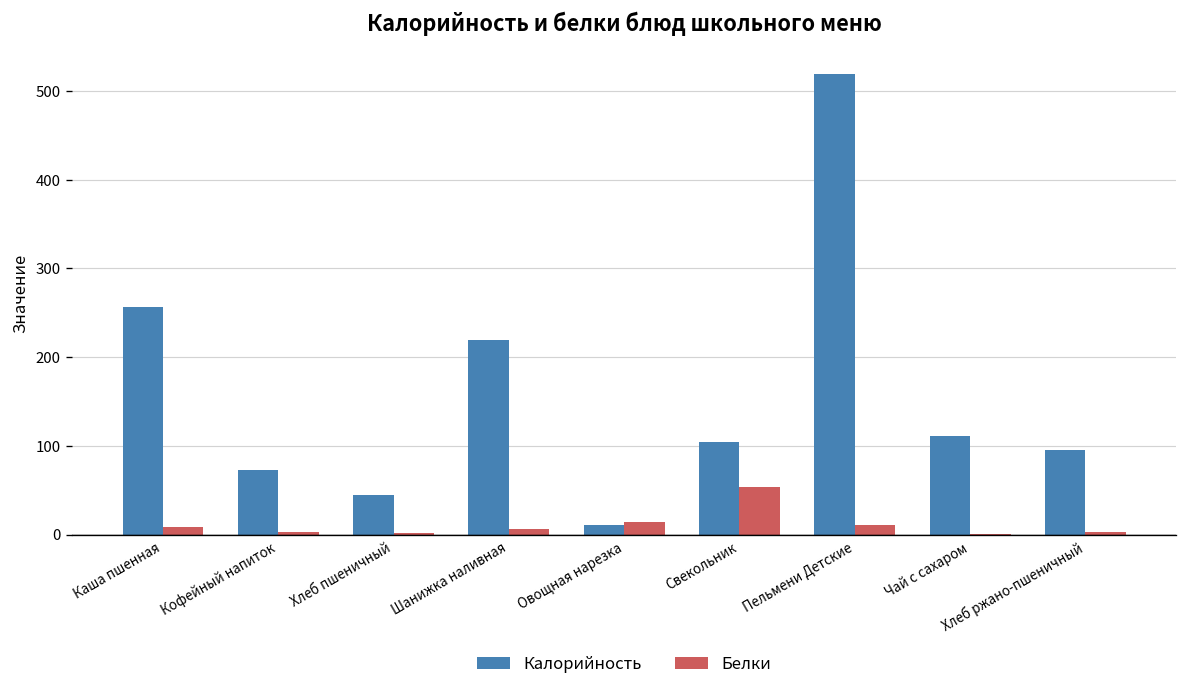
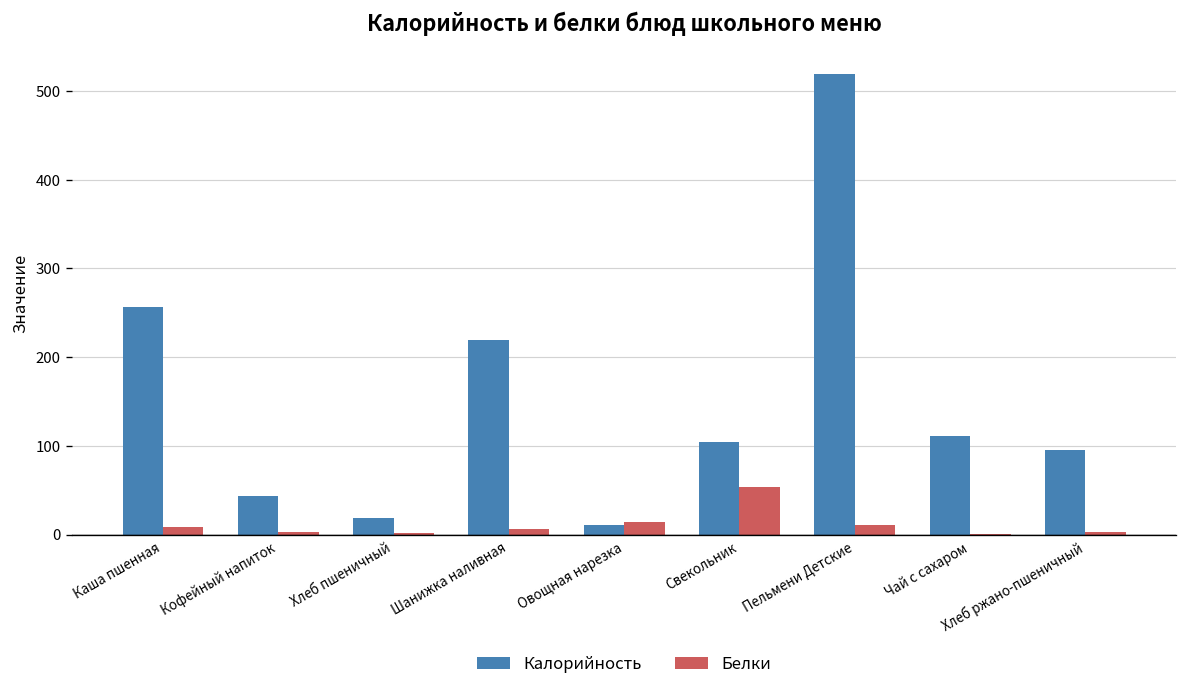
  {
    "Калорийность": {
      "Каша пшенная": 260,
-     "Кофейный напиток": 70,
-     "Хлеб пшеничный": 40,
+     "Кофейный напиток": 40,
+     "Хлеб пшеничный": 20,
      "Шанижка наливная": 220,
      "Овощная нарезка": 10,
      "Свекольник": 100,
      "Пельмени Детские": 520,
      "Чай с сахаром": 110,
      "Хлеб ржано-пшеничный": 90
    },
    "Белки": {
      "Каша пшенная": 10,
      "Шанижка наливная": 10,
      "Овощная нарезка": 10,
      "Свекольник": 50,
      "Пельмени Детские": 10
    }
  }
